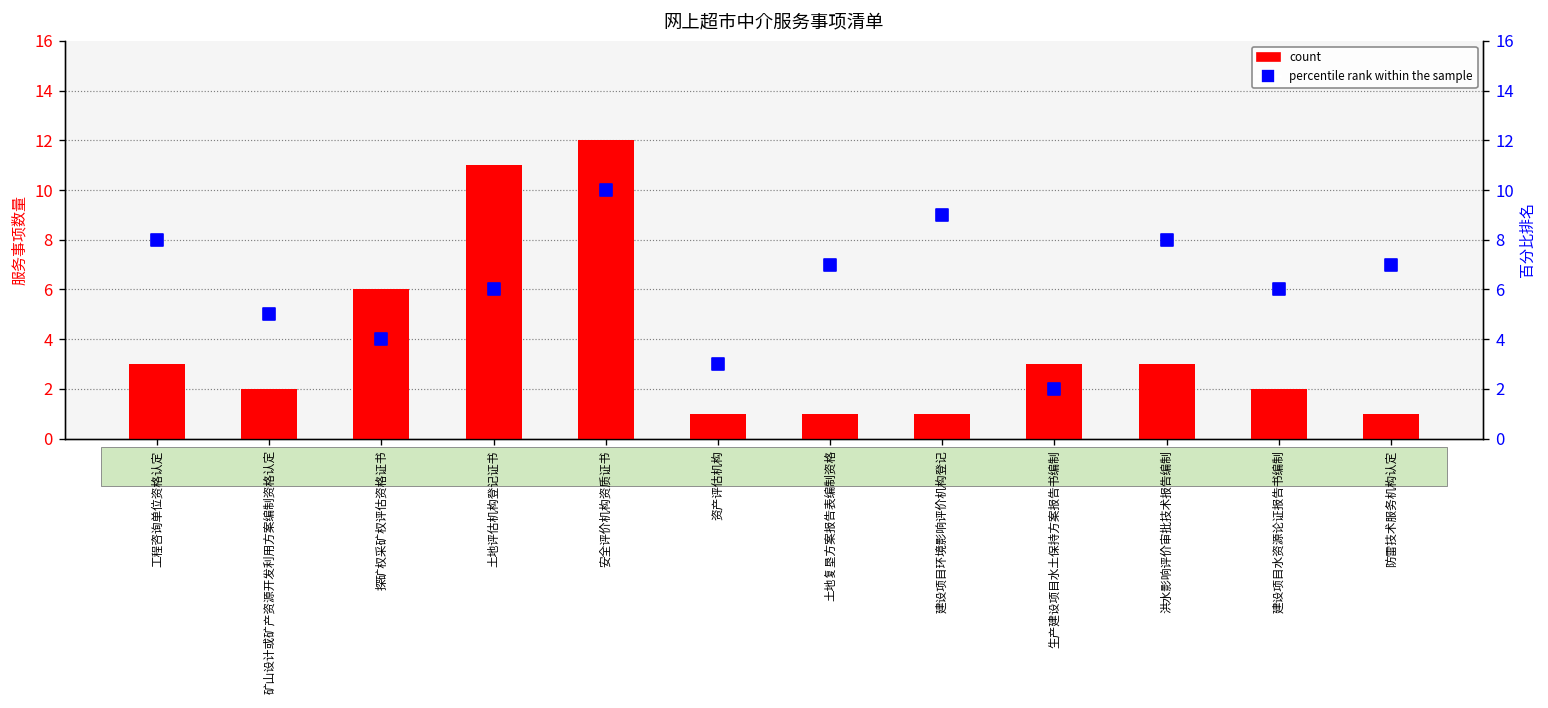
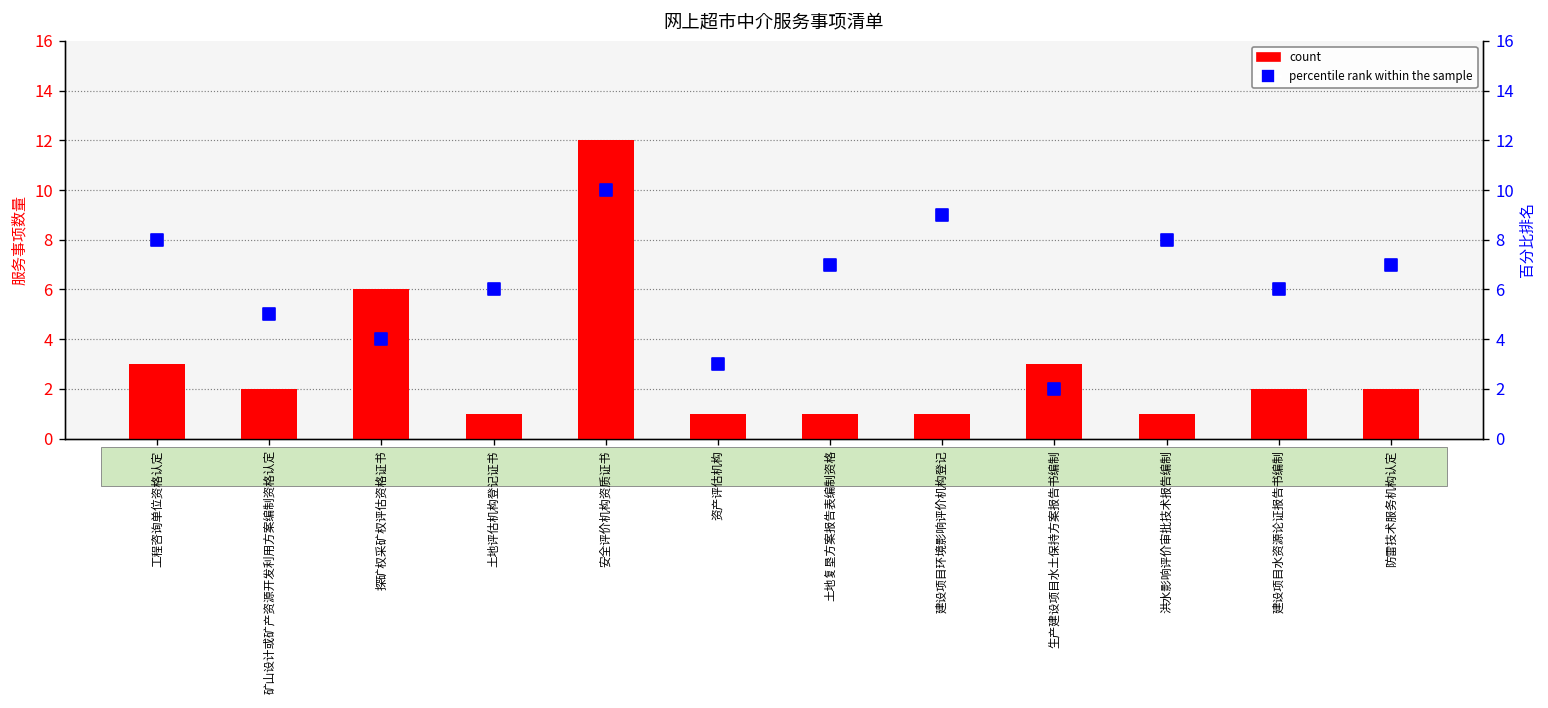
  {
    "count": {
      "工程咨询单位资格认定": 3,
      "矿山设计或矿产资源开发利用方案编制资格认定": 2,
      "探矿权采矿权评估资格证书": 6,
-     "土地评估机构登记证书": 11,
+     "土地评估机构登记证书": 1,
      "安全评价机构资质证书": 12,
      "资产评估机构": 1,
      "土地复垦方案报告表编制资格": 1,
      "建设项目环境影响评价机构登记": 1,
      "生产建设项目水土保持方案报告书编制": 3,
-     "洪水影响评价审批技术报告编制": 3,
+     "洪水影响评价审批技术报告编制": 1,
      "建设项目水资源论证报告书编制": 2,
-     "防雷技术服务机构认定": 1
+     "防雷技术服务机构认定": 2
    }
  }
